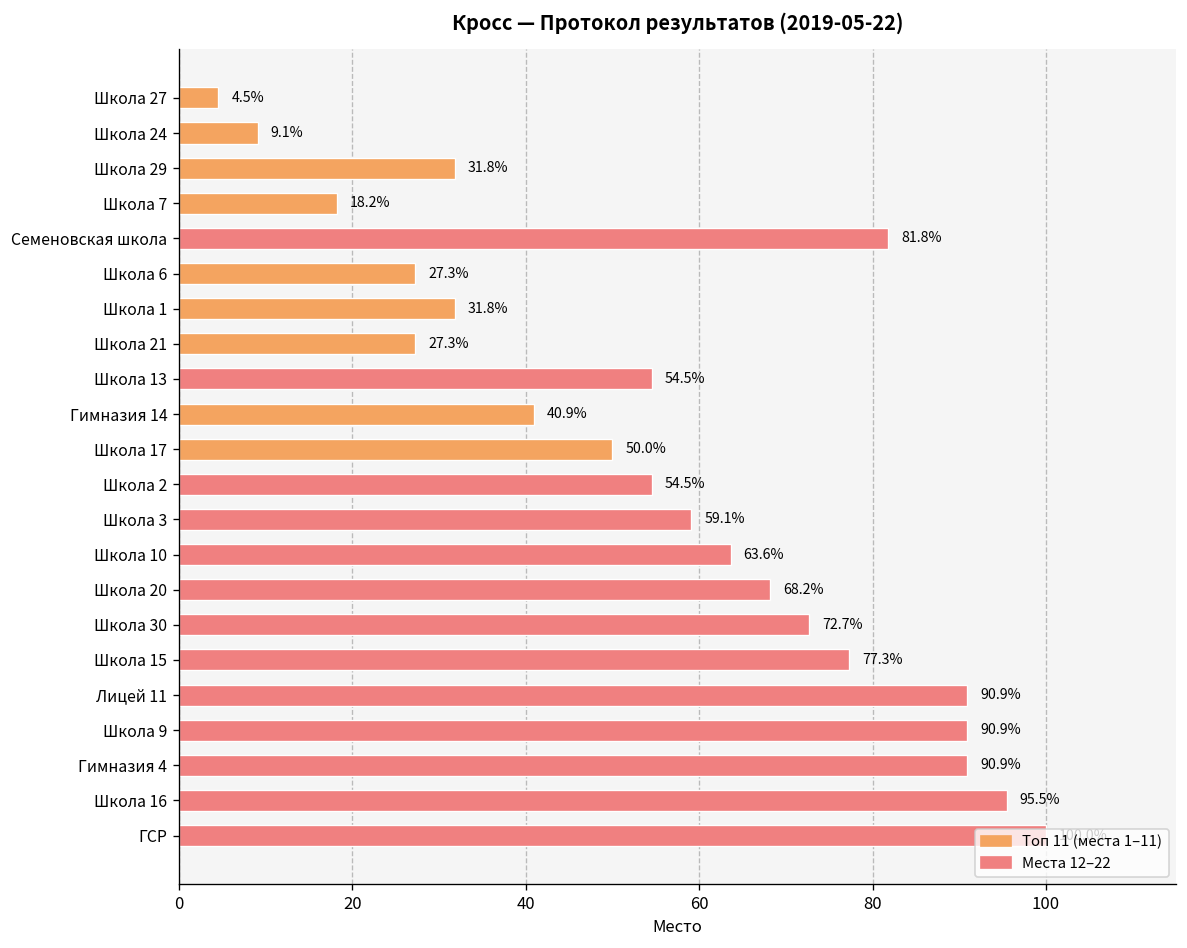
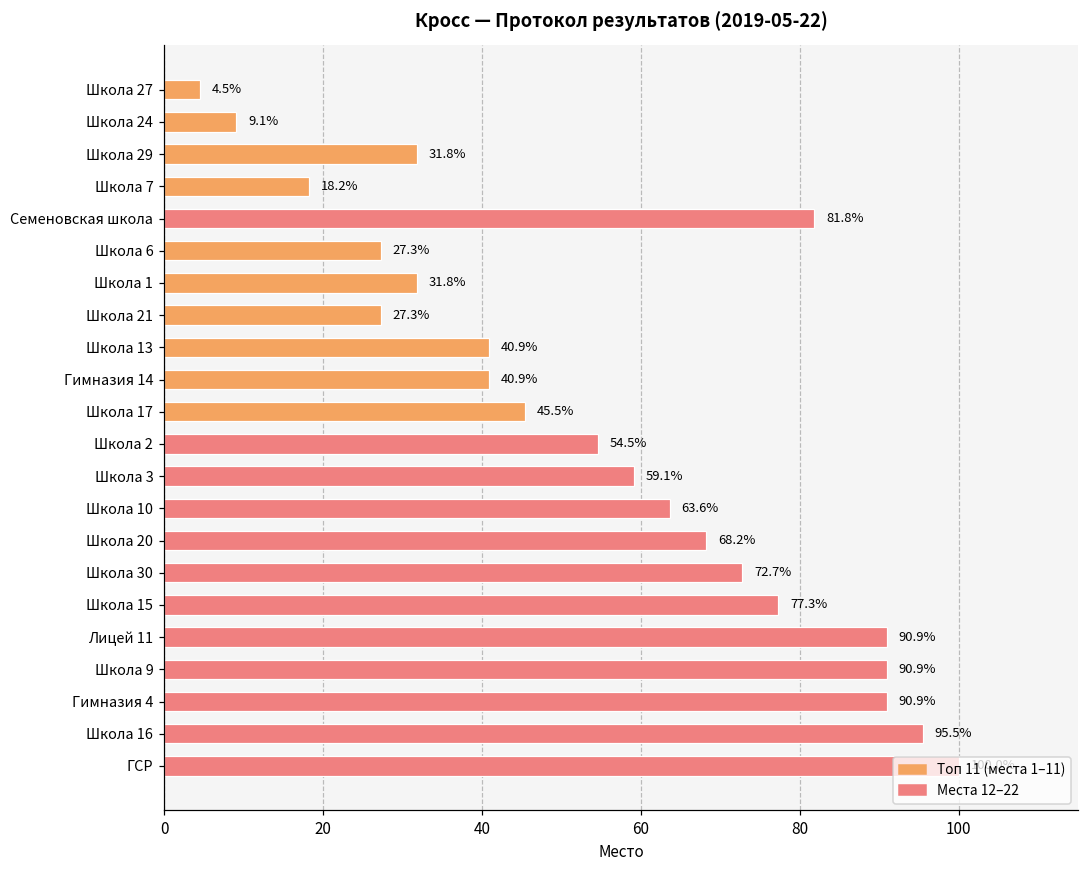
  {
    "Школа 27": "4.5%",
    "Школа 24": "9.1%",
    "Школа 29": "31.8%",
    "Школа 7": "18.2%",
    "Семеновская школа": "81.8%",
    "Школа 6": "27.3%",
    "Школа 1": "31.8%",
    "Школа 21": "27.3%",
-   "Школа 13": "54.5%",
+   "Школа 13": "40.9%",
    "Гимназия 14": "40.9%",
-   "Школа 17": "50.0%",
+   "Школа 17": "45.5%",
    "Школа 2": "54.5%",
    "Школа 3": "59.1%",
    "Школа 10": "63.6%",
    "Школа 20": "68.2%",
    "Школа 30": "72.7%",
    "Школа 15": "77.3%",
    "Лицей 11": "90.9%",
    "Школа 9": "90.9%",
    "Гимназия 4": "90.9%",
    "Школа 16": "95.5%"
  }
